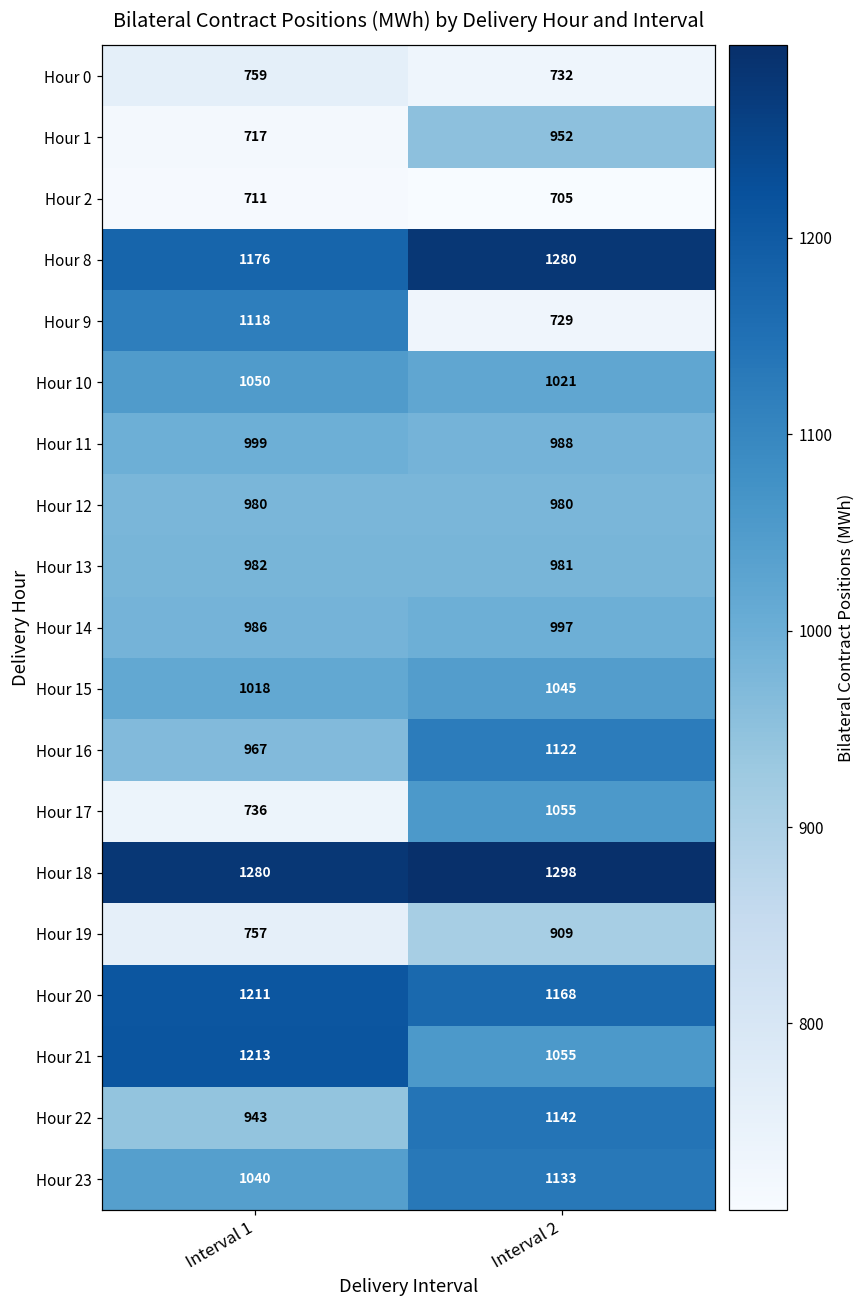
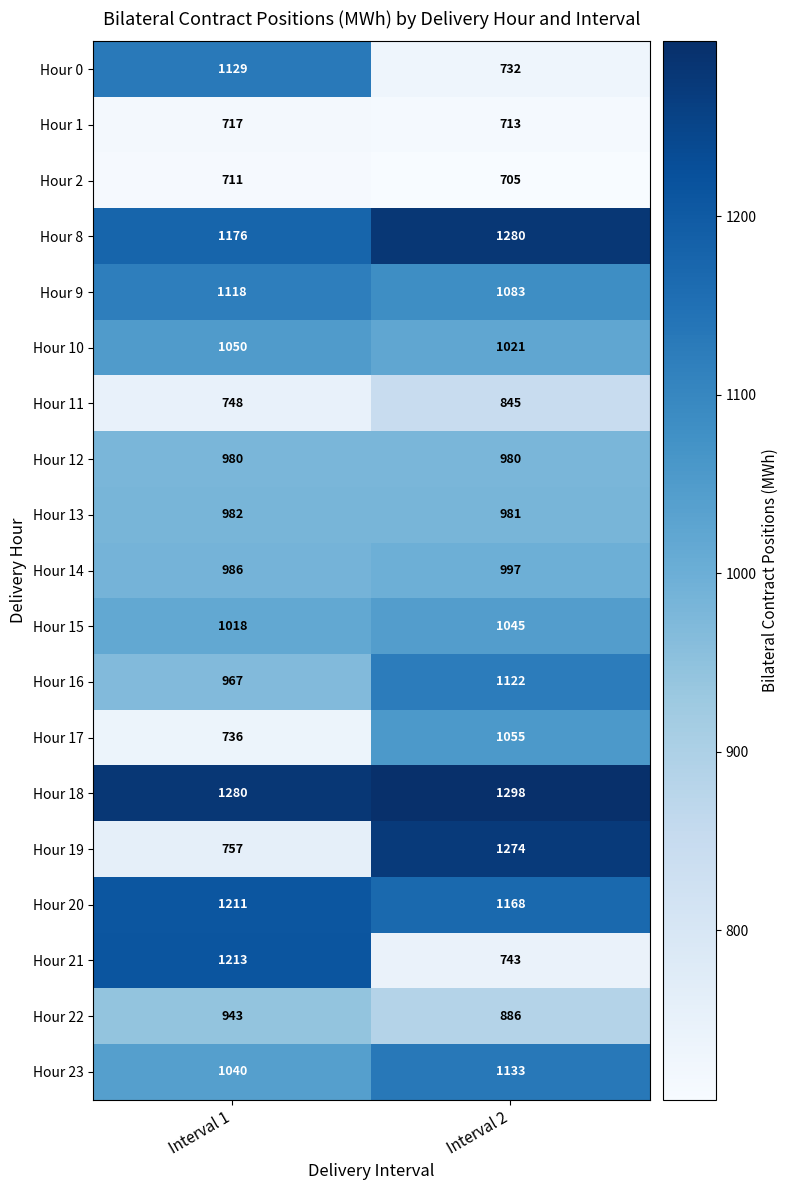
  {
    "Hour 0": {
-     "Interval 1": 759,
+     "Interval 1": 1129,
      "Interval 2": 732
    },
    "Hour 1": {
      "Interval 1": 717,
-     "Interval 2": 952
+     "Interval 2": 713
    },
    "Hour 2": {
      "Interval 1": 711,
      "Interval 2": 705
    },
    "Hour 8": {
      "Interval 1": 1176,
      "Interval 2": 1280
    },
    "Hour 9": {
      "Interval 1": 1118,
-     "Interval 2": 729
+     "Interval 2": 1083
    },
    "Hour 10": {
      "Interval 1": 1050,
      "Interval 2": 1021
    },
    "Hour 11": {
-     "Interval 1": 999,
-     "Interval 2": 988
+     "Interval 1": 748,
+     "Interval 2": 845
    },
    "Hour 12": {
      "Interval 1": 980,
      "Interval 2": 980
    },
    "Hour 13": {
      "Interval 1": 982,
      "Interval 2": 981
    },
    "Hour 14": {
      "Interval 1": 986,
      "Interval 2": 997
    },
    "Hour 15": {
      "Interval 1": 1018,
      "Interval 2": 1045
    },
    "Hour 16": {
      "Interval 1": 967,
      "Interval 2": 1122
    },
    "Hour 17": {
      "Interval 1": 736,
      "Interval 2": 1055
    },
    "Hour 18": {
      "Interval 1": 1280,
      "Interval 2": 1298
    },
    "Hour 19": {
      "Interval 1": 757,
-     "Interval 2": 909
+     "Interval 2": 1274
    },
    "Hour 20": {
      "Interval 1": 1211,
      "Interval 2": 1168
    },
    "Hour 21": {
      "Interval 1": 1213,
-     "Interval 2": 1055
+     "Interval 2": 743
    },
    "Hour 22": {
      "Interval 1": 943,
-     "Interval 2": 1142
+     "Interval 2": 886
    },
    "Hour 23": {
      "Interval 1": 1040,
      "Interval 2": 1133
    }
  }
